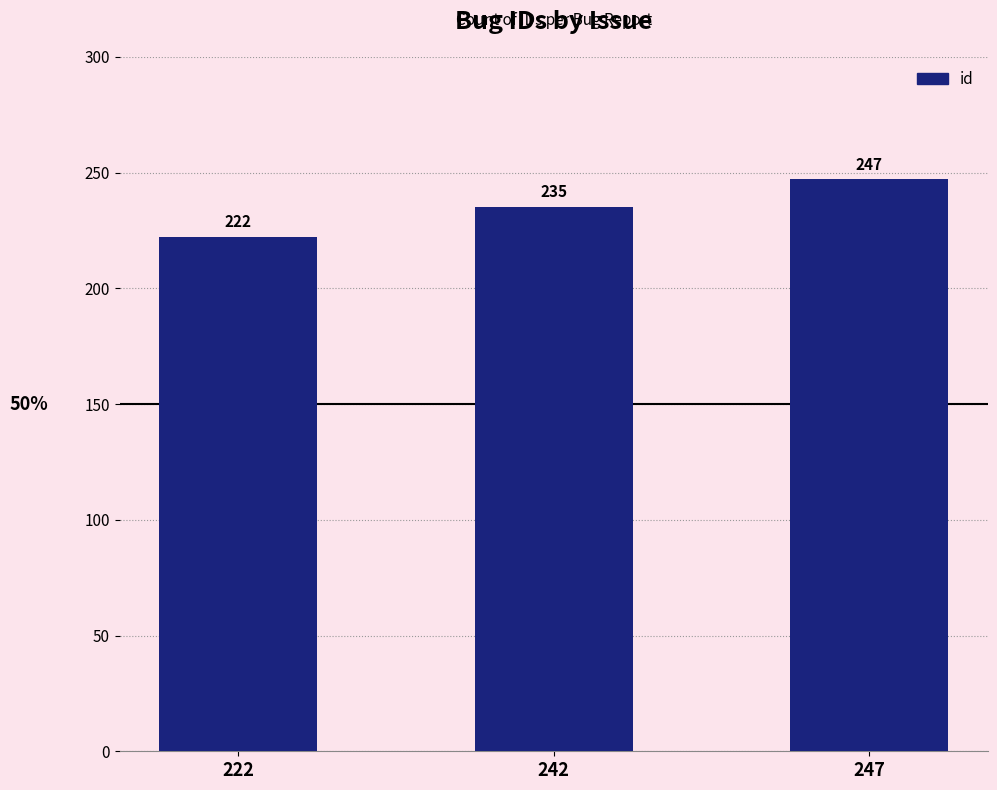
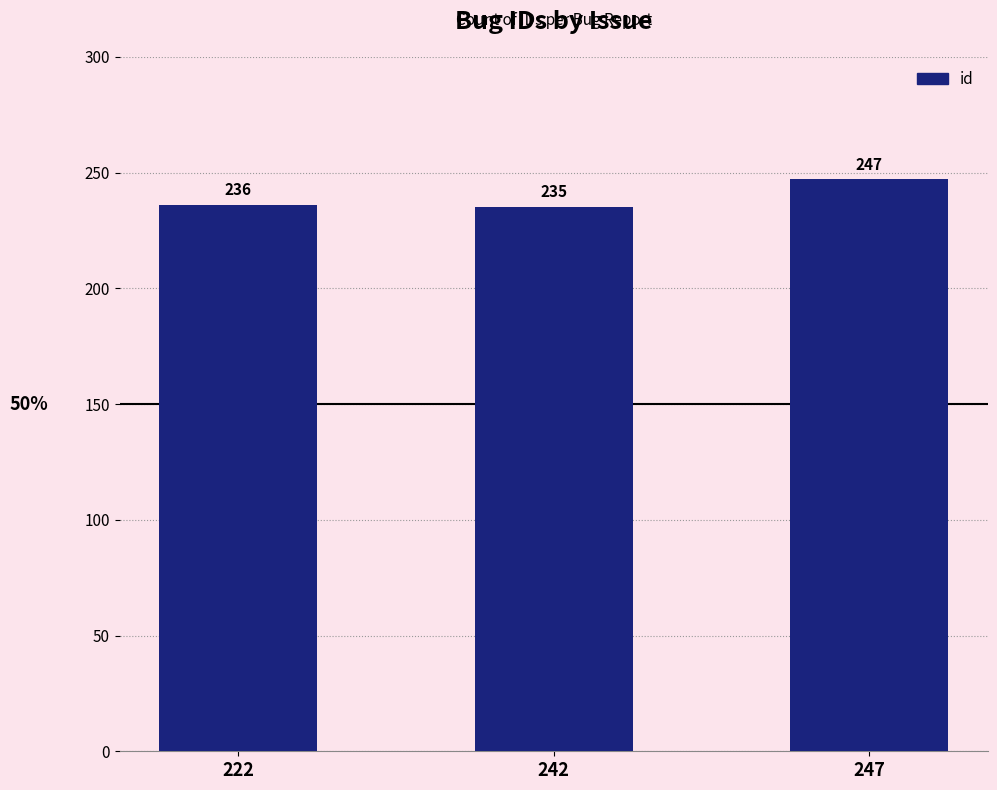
  {
-   "222": 222,
+   "222": 236,
    "242": 235,
    "247": 247
  }
